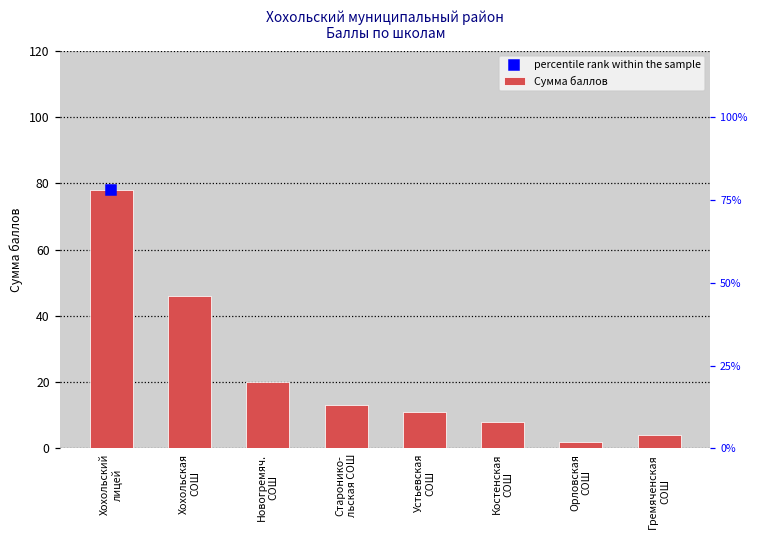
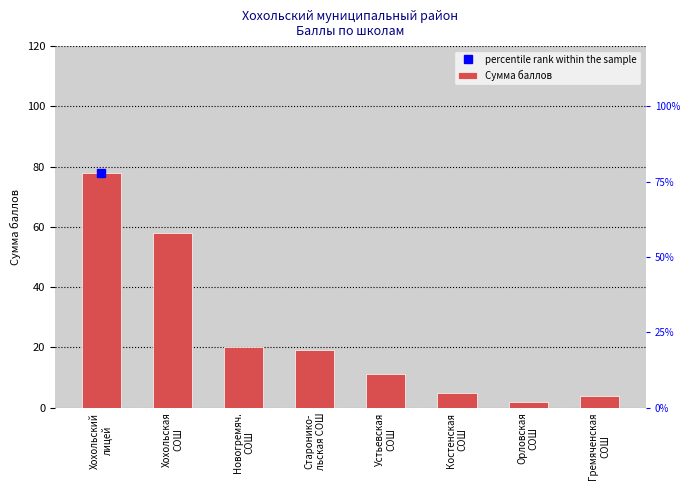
  {
    "percentile rank within the sample": {
      "Хохольский лицей": 78
    },
    "Сумма баллов": {
      "Хохольский лицей": 78,
-     "Хохольская СОШ": 46,
+     "Хохольская СОШ": 58,
      "Новогремяч. СОШ": 20,
-     "Старонико- льская СОШ": 13,
+     "Старонико- льская СОШ": 19,
      "Устьевская СОШ": 11,
-     "Костенская СОШ": 8,
+     "Костенская СОШ": 5,
      "Орловская СОШ": 2,
      "Гремяченская СОШ": 4
    }
  }
